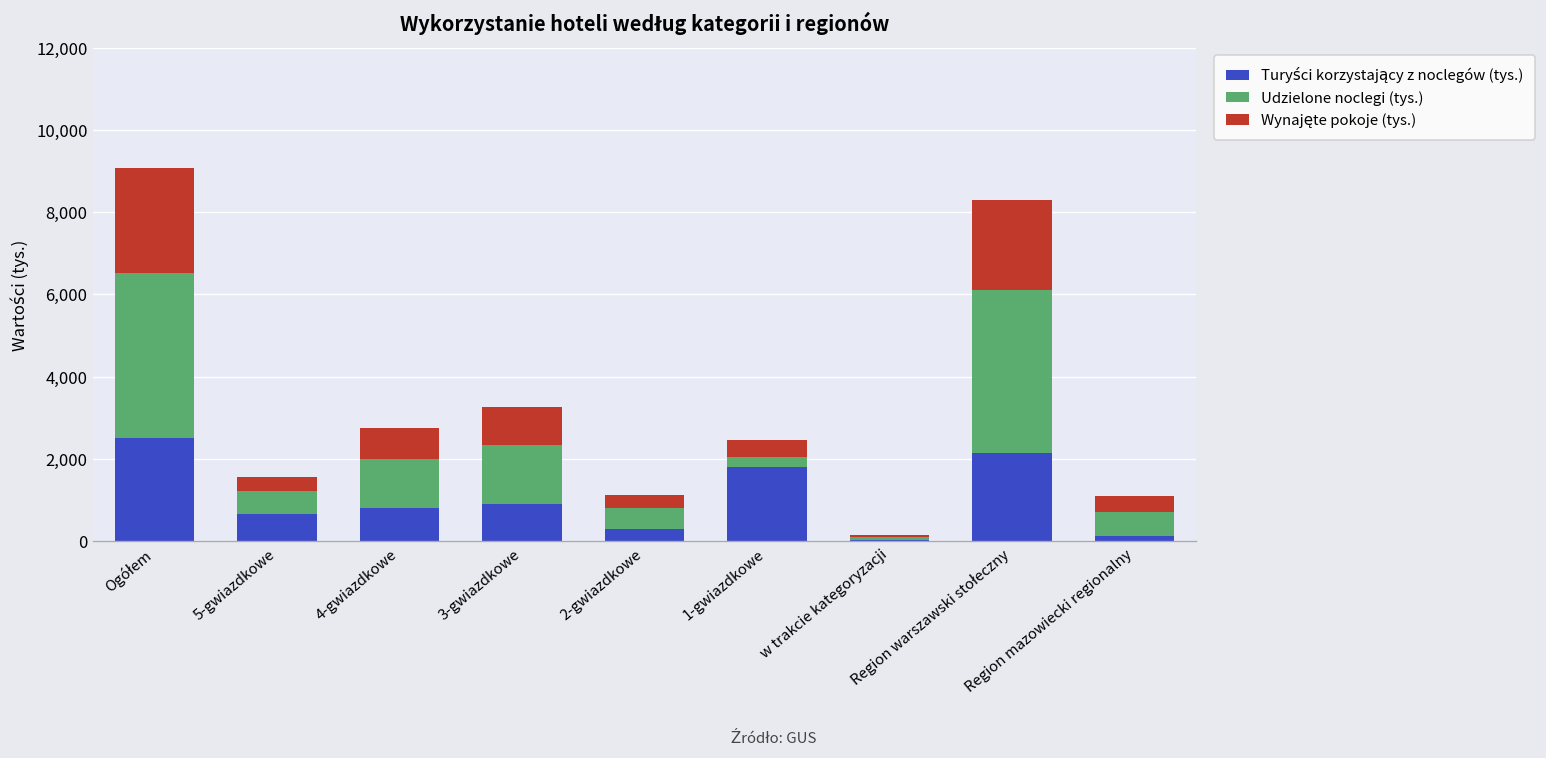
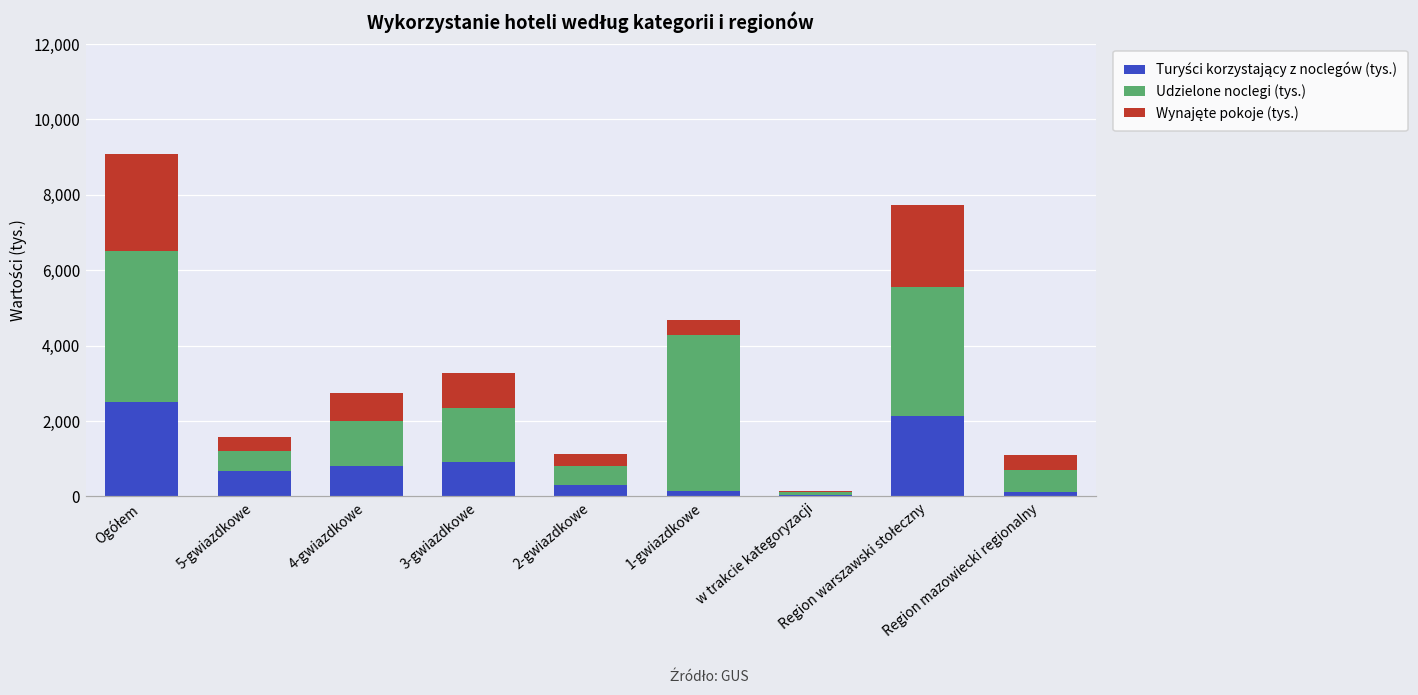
  {
    "Turyści korzystający z noclegów (tys.)": {
      "Ogółem": "2,500",
      "5-gwiazdkowe": "700",
      "4-gwiazdkowe": "800",
      "3-gwiazdkowe": "900",
      "2-gwiazdkowe": "300",
-     "1-gwiazdkowe": "1,800",
+     "1-gwiazdkowe": "100",
      "Region warszawski stołeczny": "2,100",
      "Region mazowiecki regionalny": "100"
    },
    "Udzielone noclegi (tys.)": {
      "Ogółem": "4,000",
      "5-gwiazdkowe": "500",
      "4-gwiazdkowe": "1,200",
      "3-gwiazdkowe": "1,400",
      "2-gwiazdkowe": "500",
-     "1-gwiazdkowe": "300",
-     "Region warszawski stołeczny": "4,000",
+     "1-gwiazdkowe": "4,100",
+     "Region warszawski stołeczny": "3,400",
      "Region mazowiecki regionalny": "600"
    },
    "Wynajęte pokoje (tys.)": {
      "Ogółem": "2,600",
      "5-gwiazdkowe": "400",
      "4-gwiazdkowe": "800",
      "3-gwiazdkowe": "900",
      "2-gwiazdkowe": "300",
      "1-gwiazdkowe": "400",
      "Region warszawski stołeczny": "2,200",
      "Region mazowiecki regionalny": "400"
    }
  }
